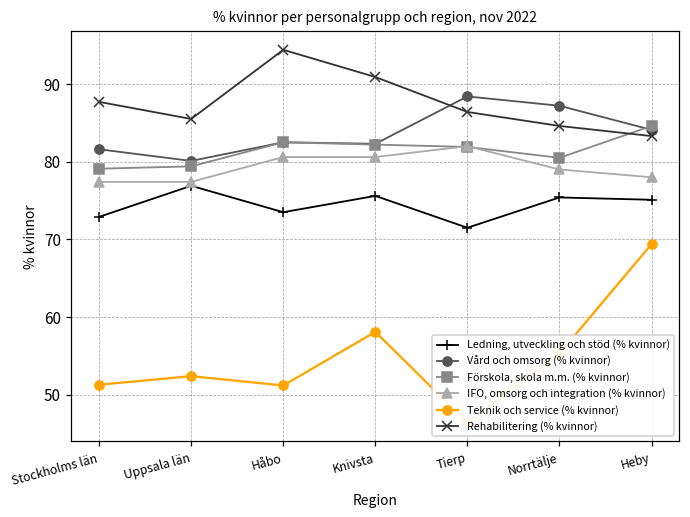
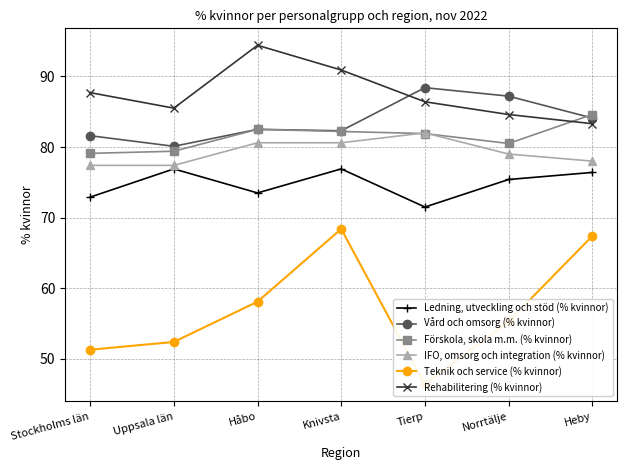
  {
    "Ledning, utveckling och stöd (% kvinnor)": {
      "Stockholms län": 73,
      "Uppsala län": 77,
      "Håbo": 74,
-     "Knivsta": 76,
+     "Knivsta": 77,
      "Tierp": 72,
      "Norrtälje": 75,
-     "Heby": 75
+     "Heby": 76
    },
    "Teknik och service (% kvinnor)": {
      "Stockholms län": 51,
      "Uppsala län": 52,
-     "Håbo": 51,
-     "Knivsta": 58,
-     "Heby": 69
+     "Håbo": 58,
+     "Knivsta": 68,
+     "Heby": 67
    }
  }
